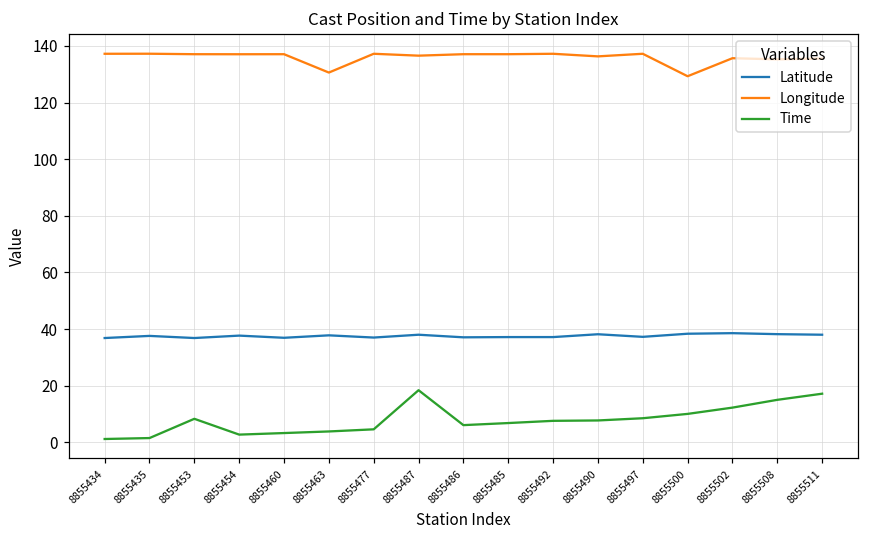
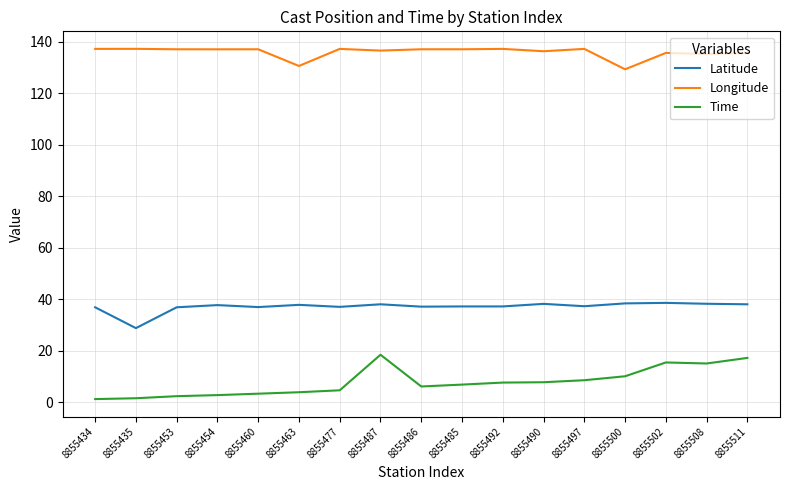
  {
    "Latitude": {
      "8855434": 37,
-     "8855435": 38,
+     "8855435": 29,
      "8855453": 37,
      "8855454": 38,
      "8855460": 37,
      "8855463": 38,
      "8855477": 37,
      "8855487": 38,
      "8855486": 37,
      "8855485": 37,
      "8855492": 37,
      "8855490": 38,
      "8855497": 37,
      "8855500": 38,
      "8855502": 39,
      "8855508": 38,
      "8855511": 38
    },
    "Longitude": {
      "8855434": 137,
      "8855435": 137,
      "8855453": 137,
      "8855454": 137,
      "8855460": 137,
      "8855463": 131,
      "8855477": 137,
      "8855487": 137,
      "8855486": 137,
      "8855485": 137,
      "8855492": 137,
      "8855490": 136,
      "8855497": 137,
      "8855500": 129,
      "8855502": 136
    },
    "Time": {
      "8855434": 1,
      "8855435": 2,
-     "8855453": 8,
+     "8855453": 2,
      "8855454": 3,
      "8855460": 3,
      "8855463": 4,
      "8855477": 5,
      "8855487": 18,
      "8855486": 6,
      "8855485": 7,
      "8855492": 8,
      "8855490": 8,
      "8855497": 9,
      "8855500": 10,
-     "8855502": 12,
+     "8855502": 15,
      "8855508": 15,
      "8855511": 17
    }
  }
